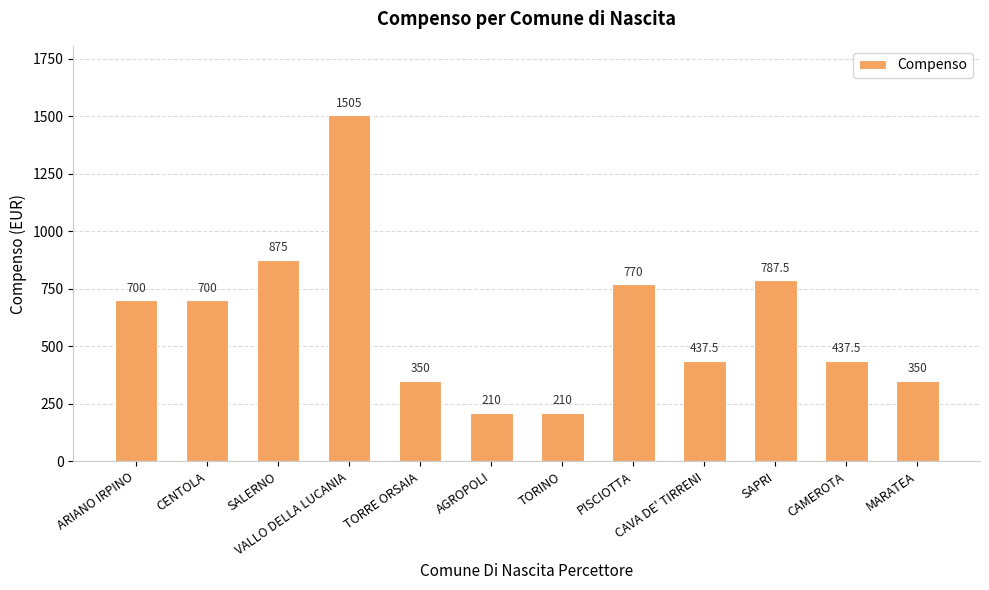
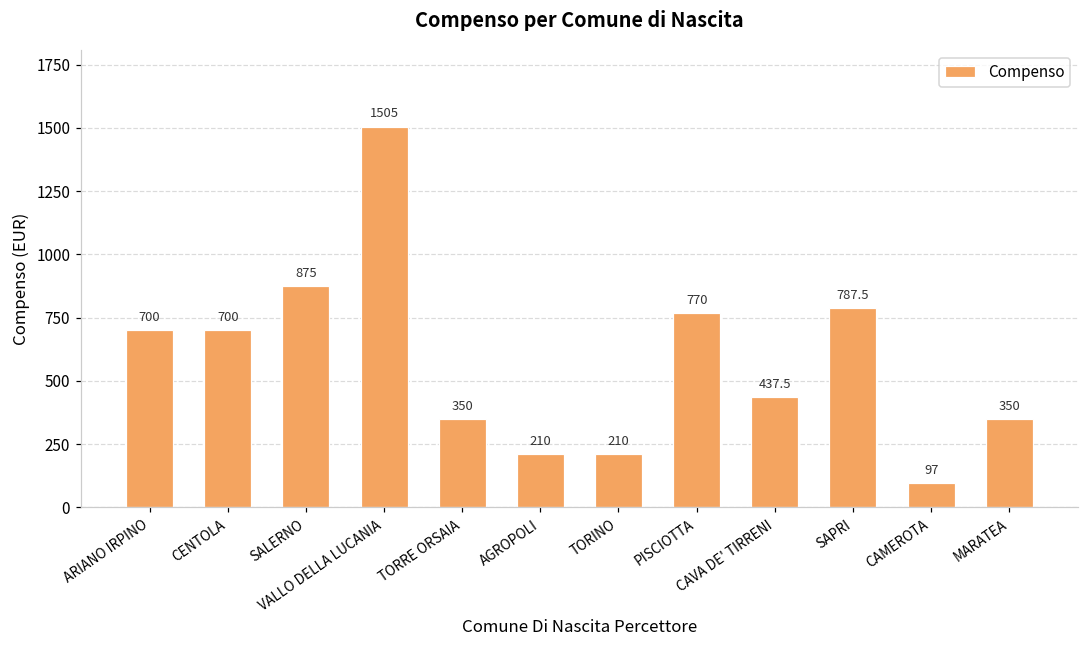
  {
    "ARIANO IRPINO": 700,
    "CENTOLA": 700,
    "SALERNO": 875,
    "VALLO DELLA LUCANIA": 1505,
    "TORRE ORSAIA": 350,
    "AGROPOLI": 210,
    "TORINO": 210,
    "PISCIOTTA": 770,
    "CAVA DE' TIRRENI": 437.5,
    "SAPRI": 787.5,
-   "CAMEROTA": 437.5,
+   "CAMEROTA": 97,
    "MARATEA": 350
  }
